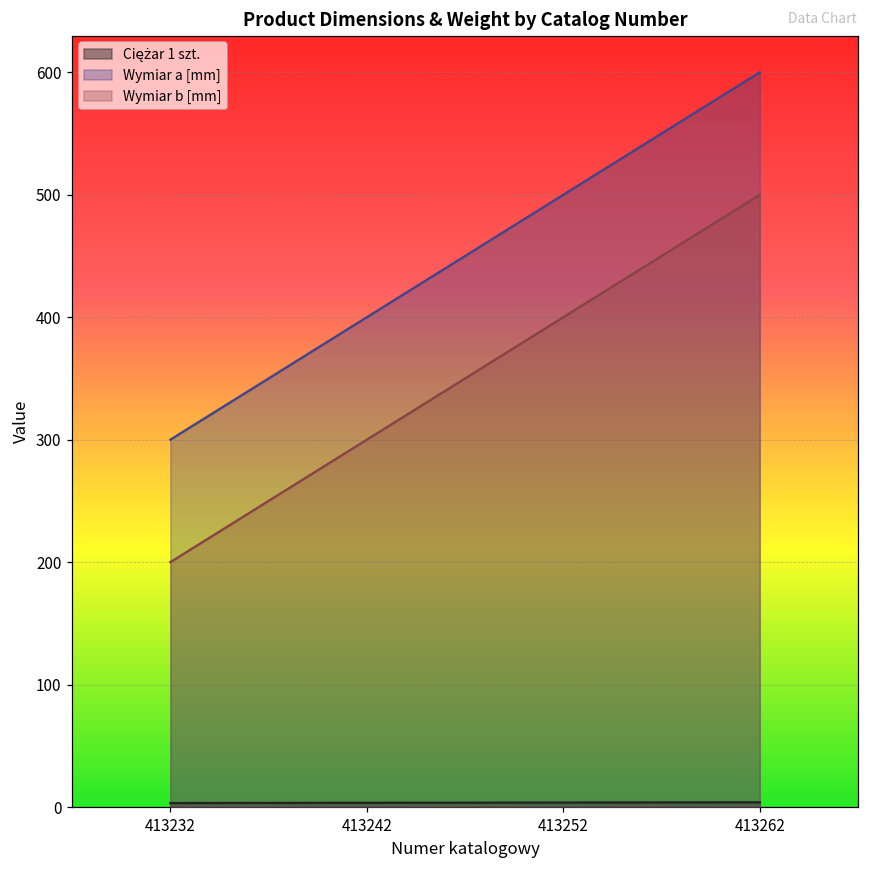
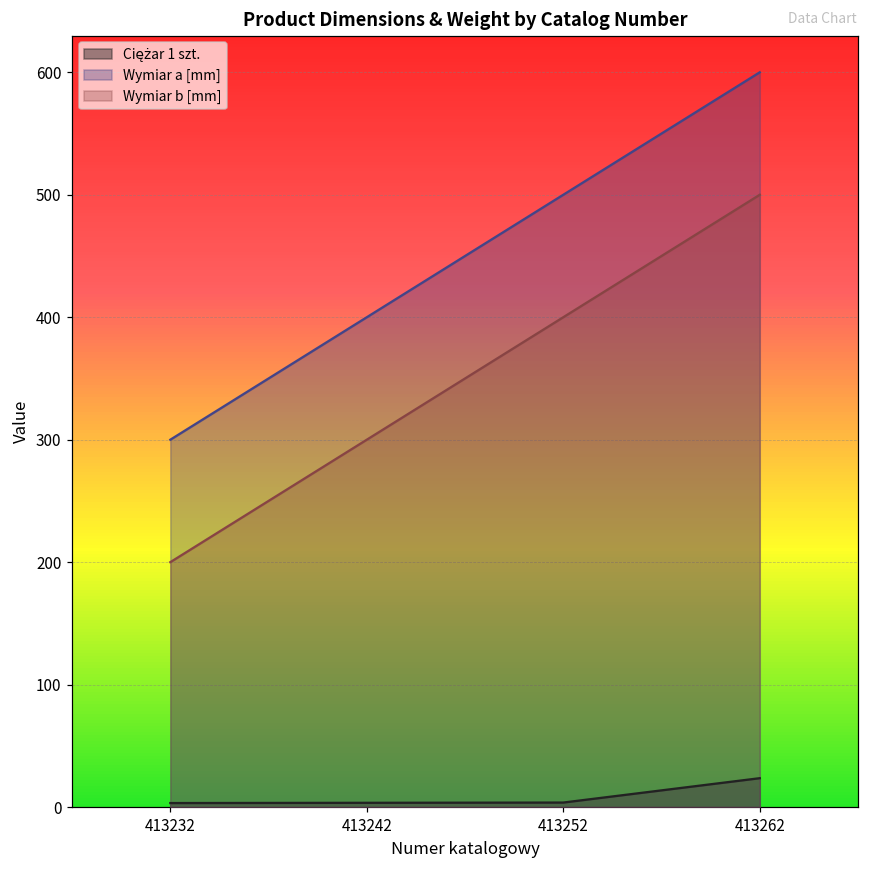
  {
    "Ciężar 1 szt.": {
      "413232": 3,
      "413242": 4,
      "413252": 4,
-     "413262": 4
+     "413262": 24
    }
  }
